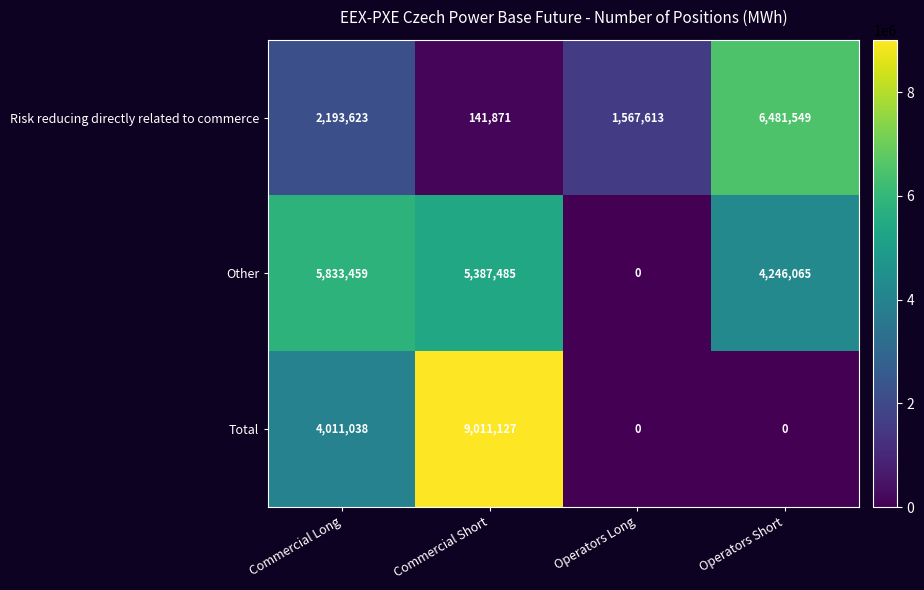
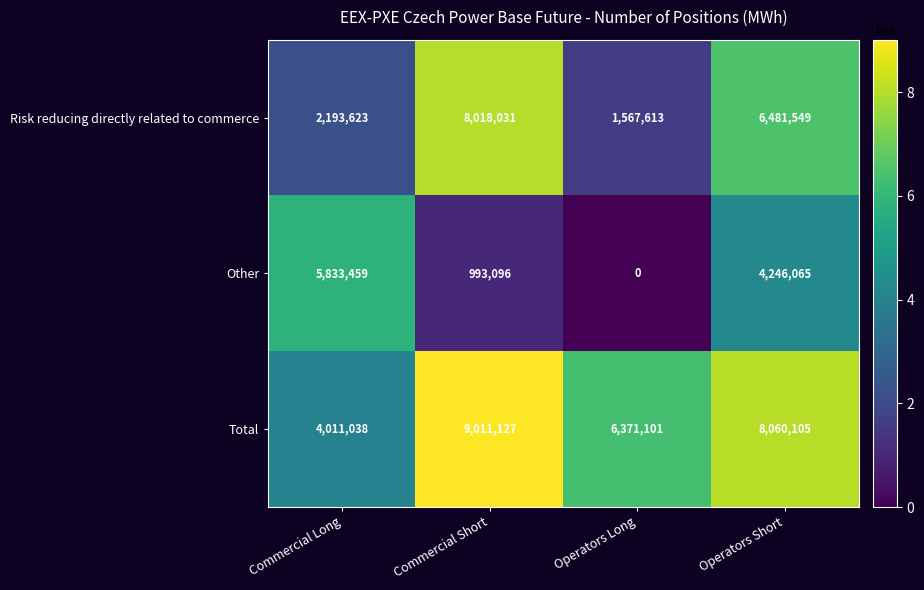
  {
    "Risk reducing directly related to commerce": {
      "Commercial Long": "2,193,623",
-     "Commercial Short": "141,871",
+     "Commercial Short": "8,018,031",
      "Operators Long": "1,567,613",
      "Operators Short": "6,481,549"
    },
    "Other": {
      "Commercial Long": "5,833,459",
-     "Commercial Short": "5,387,485",
+     "Commercial Short": "993,096",
      "Operators Long": "0",
      "Operators Short": "4,246,065"
    },
    "Total": {
      "Commercial Long": "4,011,038",
      "Commercial Short": "9,011,127",
-     "Operators Long": "0",
-     "Operators Short": "0"
+     "Operators Long": "6,371,101",
+     "Operators Short": "8,060,105"
    }
  }
